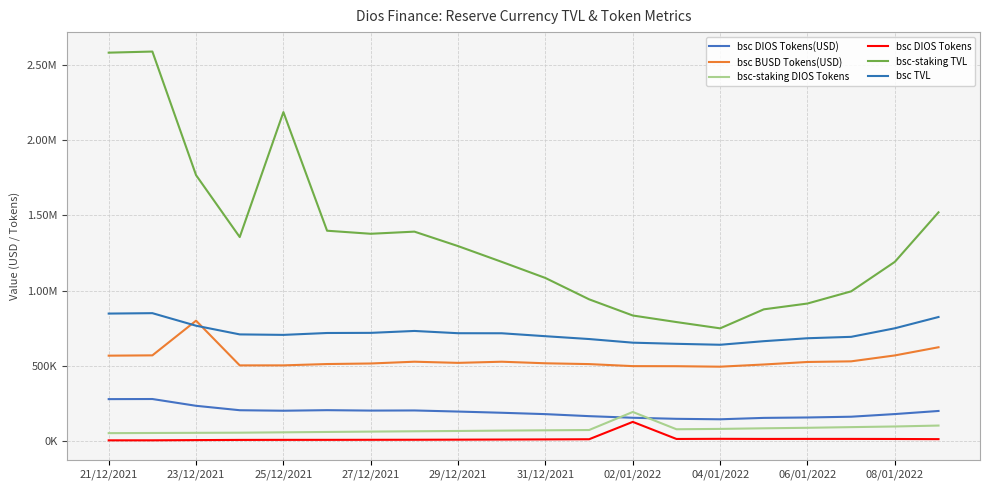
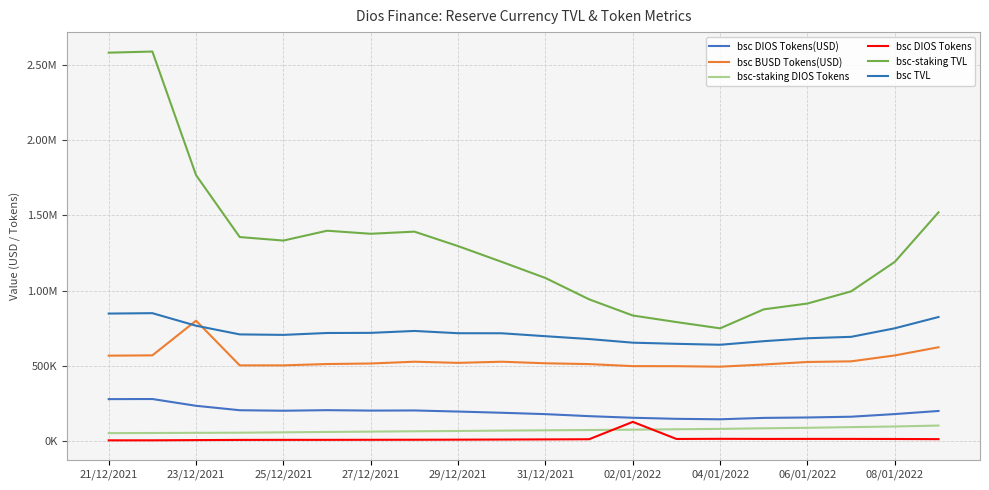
  {
    "bsc BUSD Tokens(USD)": {
      "21/12/2021": 570000,
      "23/12/2021": 800000,
      "25/12/2021": 500000,
      "27/12/2021": 520000,
      "29/12/2021": 520000,
      "31/12/2021": 520000,
      "02/01/2022": 500000,
      "04/01/2022": 490000,
      "06/01/2022": 530000,
      "08/01/2022": 570000
    },
    "bsc-staking DIOS Tokens": {
      "21/12/2021": 50000,
      "23/12/2021": 60000,
      "25/12/2021": 60000,
      "27/12/2021": 60000,
      "29/12/2021": 70000,
      "31/12/2021": 70000,
-     "02/01/2022": 190000,
+     "02/01/2022": 80000,
      "04/01/2022": 80000,
      "06/01/2022": 90000,
      "08/01/2022": 100000
    },
    "bsc DIOS Tokens": {
      "21/12/2021": 10000,
      "23/12/2021": 10000,
      "25/12/2021": 10000,
      "27/12/2021": 10000,
      "29/12/2021": 10000,
      "31/12/2021": 10000,
      "02/01/2022": 130000,
      "04/01/2022": 20000,
      "06/01/2022": 20000,
      "08/01/2022": 10000
    },
    "bsc-staking TVL": {
      "21/12/2021": 2580000,
      "23/12/2021": 1770000,
-     "25/12/2021": 2190000,
+     "25/12/2021": 1330000,
      "27/12/2021": 1380000,
      "29/12/2021": 1300000,
      "31/12/2021": 1080000,
      "02/01/2022": 830000,
      "04/01/2022": 750000,
      "06/01/2022": 910000,
      "08/01/2022": 1190000
    }
  }
